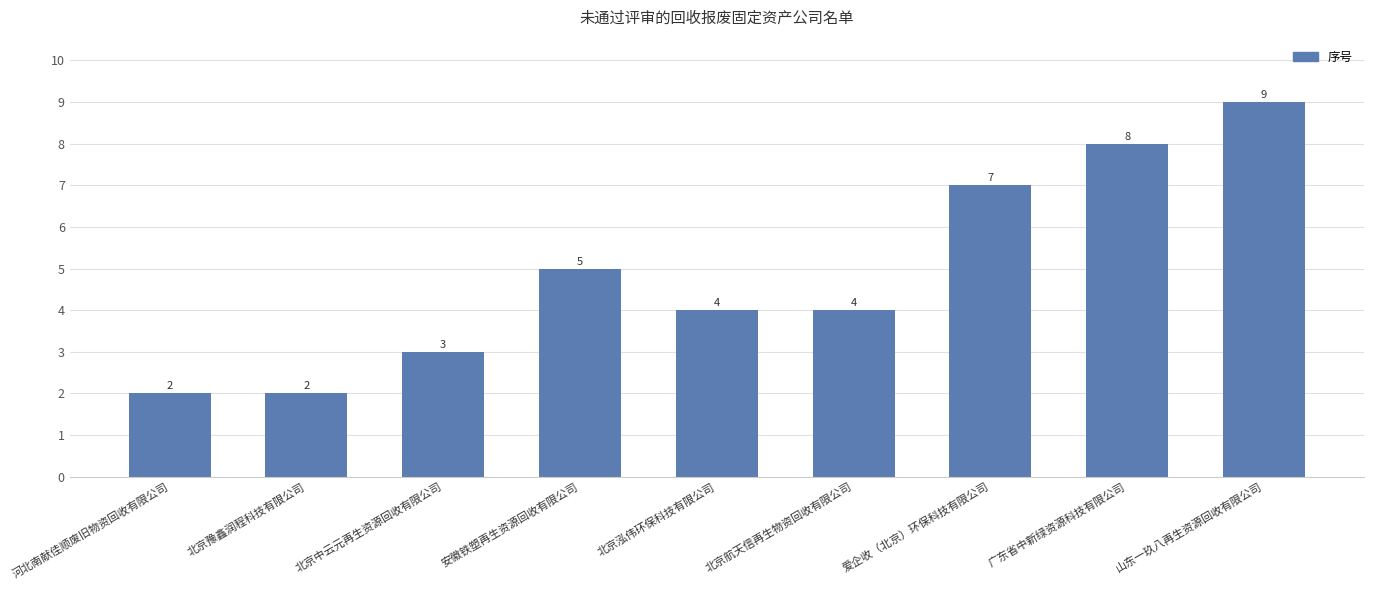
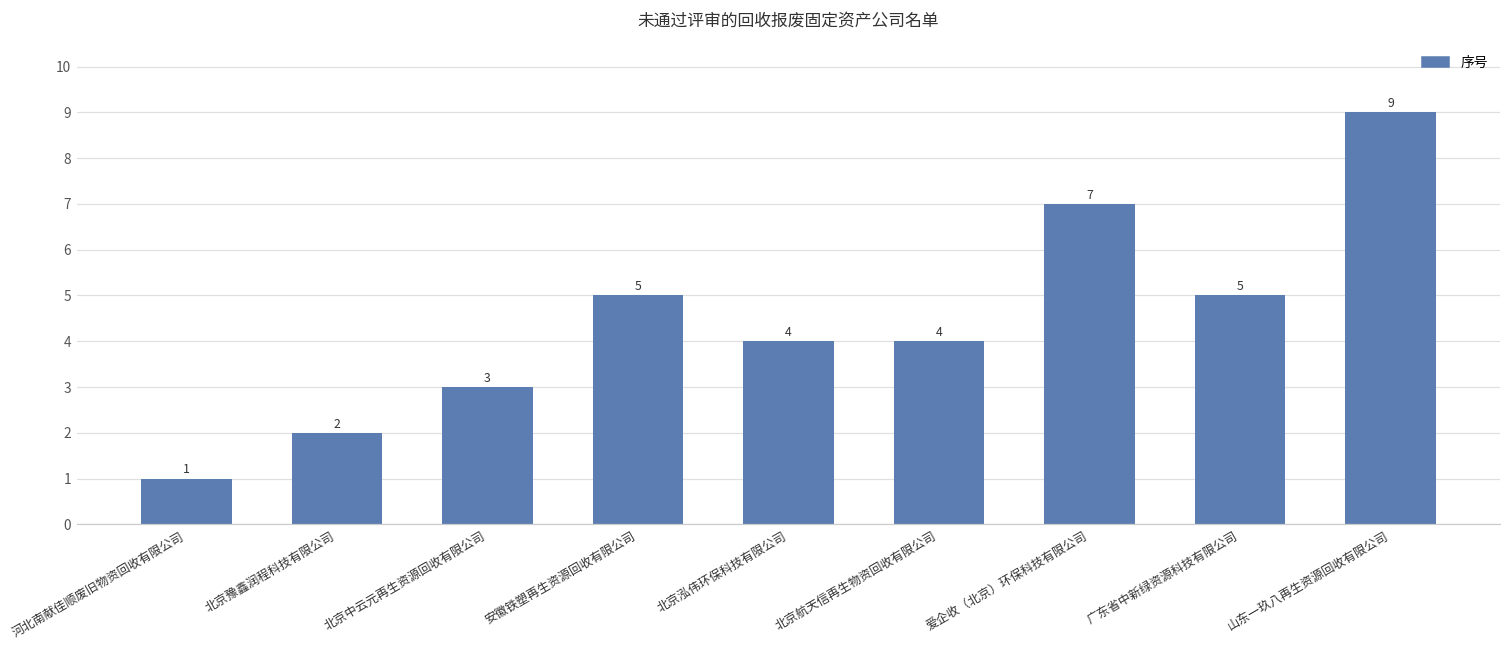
  {
-   "河北南献佳顺废旧物资回收有限公司": 2,
+   "河北南献佳顺废旧物资回收有限公司": 1,
    "北京豫鑫润程科技有限公司": 2,
    "北京中云元再生资源回收有限公司": 3,
    "安徽铁塑再生资源回收有限公司": 5,
    "北京泓伟环保科技有限公司": 4,
    "北京航天信再生物资回收有限公司": 4,
    "爱企收（北京）环保科技有限公司": 7,
-   "广东省中新绿资源科技有限公司": 8,
+   "广东省中新绿资源科技有限公司": 5,
    "山东一玖八再生资源回收有限公司": 9
  }
